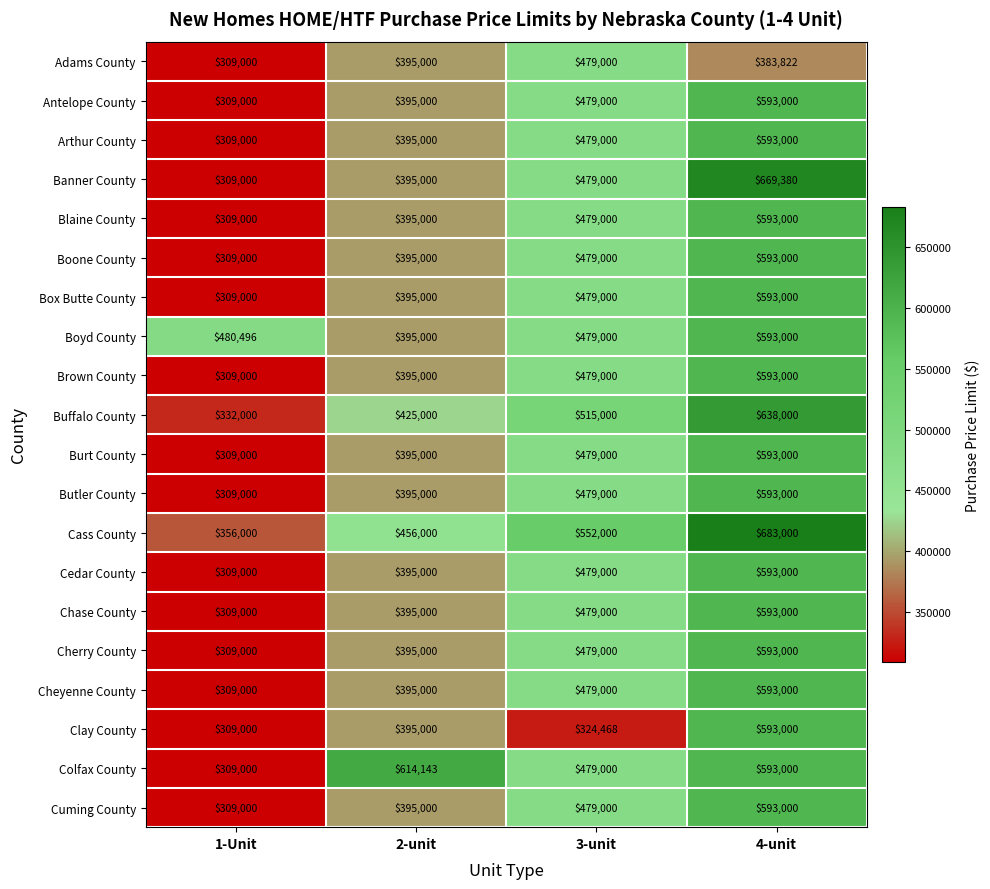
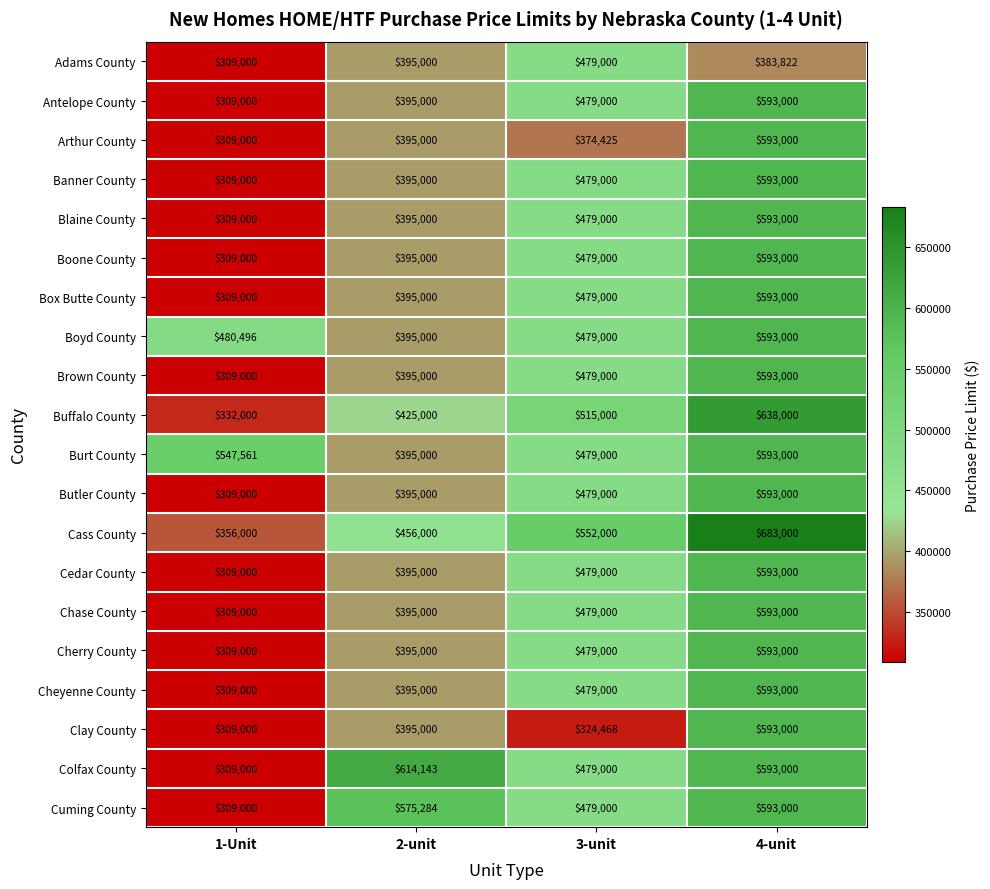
  {
    "Adams County": {
      "1-Unit": "$309,000",
      "2-unit": "$395,000",
      "3-unit": "$479,000",
      "4-unit": "$383,822"
    },
    "Antelope County": {
      "1-Unit": "$309,000",
      "2-unit": "$395,000",
      "3-unit": "$479,000",
      "4-unit": "$593,000"
    },
    "Arthur County": {
      "1-Unit": "$309,000",
      "2-unit": "$395,000",
-     "3-unit": "$479,000",
+     "3-unit": "$374,425",
      "4-unit": "$593,000"
    },
    "Banner County": {
      "1-Unit": "$309,000",
      "2-unit": "$395,000",
      "3-unit": "$479,000",
-     "4-unit": "$669,380"
+     "4-unit": "$593,000"
    },
    "Blaine County": {
      "1-Unit": "$309,000",
      "2-unit": "$395,000",
      "3-unit": "$479,000",
      "4-unit": "$593,000"
    },
    "Boone County": {
      "1-Unit": "$309,000",
      "2-unit": "$395,000",
      "3-unit": "$479,000",
      "4-unit": "$593,000"
    },
    "Box Butte County": {
      "1-Unit": "$309,000",
      "2-unit": "$395,000",
      "3-unit": "$479,000",
      "4-unit": "$593,000"
    },
    "Boyd County": {
      "1-Unit": "$480,496",
      "2-unit": "$395,000",
      "3-unit": "$479,000",
      "4-unit": "$593,000"
    },
    "Brown County": {
      "1-Unit": "$309,000",
      "2-unit": "$395,000",
      "3-unit": "$479,000",
      "4-unit": "$593,000"
    },
    "Buffalo County": {
      "1-Unit": "$332,000",
      "2-unit": "$425,000",
      "3-unit": "$515,000",
      "4-unit": "$638,000"
    },
    "Burt County": {
-     "1-Unit": "$309,000",
+     "1-Unit": "$547,561",
      "2-unit": "$395,000",
      "3-unit": "$479,000",
      "4-unit": "$593,000"
    },
    "Butler County": {
      "1-Unit": "$309,000",
      "2-unit": "$395,000",
      "3-unit": "$479,000",
      "4-unit": "$593,000"
    },
    "Cass County": {
      "1-Unit": "$356,000",
      "2-unit": "$456,000",
      "3-unit": "$552,000",
      "4-unit": "$683,000"
    },
    "Cedar County": {
      "1-Unit": "$309,000",
      "2-unit": "$395,000",
      "3-unit": "$479,000",
      "4-unit": "$593,000"
    },
    "Chase County": {
      "1-Unit": "$309,000",
      "2-unit": "$395,000",
      "3-unit": "$479,000",
      "4-unit": "$593,000"
    },
    "Cherry County": {
      "1-Unit": "$309,000",
      "2-unit": "$395,000",
      "3-unit": "$479,000",
      "4-unit": "$593,000"
    },
    "Cheyenne County": {
      "1-Unit": "$309,000",
      "2-unit": "$395,000",
      "3-unit": "$479,000",
      "4-unit": "$593,000"
    },
    "Clay County": {
      "1-Unit": "$309,000",
      "2-unit": "$395,000",
      "3-unit": "$324,468",
      "4-unit": "$593,000"
    },
    "Colfax County": {
      "1-Unit": "$309,000",
      "2-unit": "$614,143",
      "3-unit": "$479,000",
      "4-unit": "$593,000"
    },
    "Cuming County": {
      "1-Unit": "$309,000",
-     "2-unit": "$395,000",
+     "2-unit": "$575,284",
      "3-unit": "$479,000",
      "4-unit": "$593,000"
    }
  }
